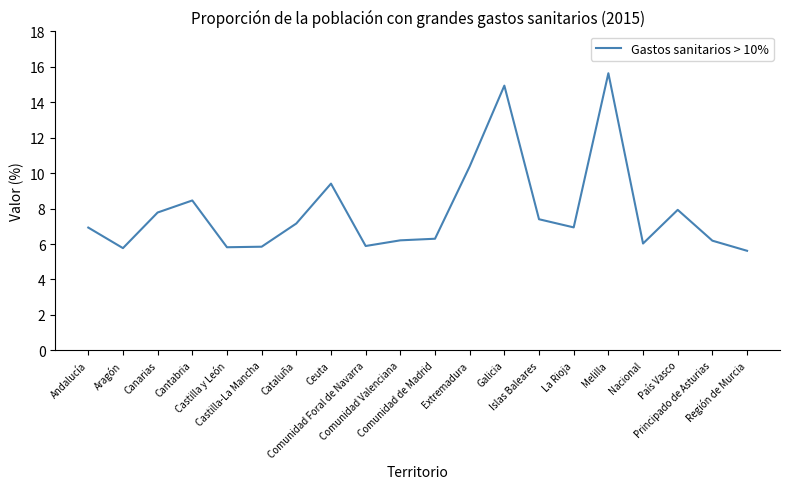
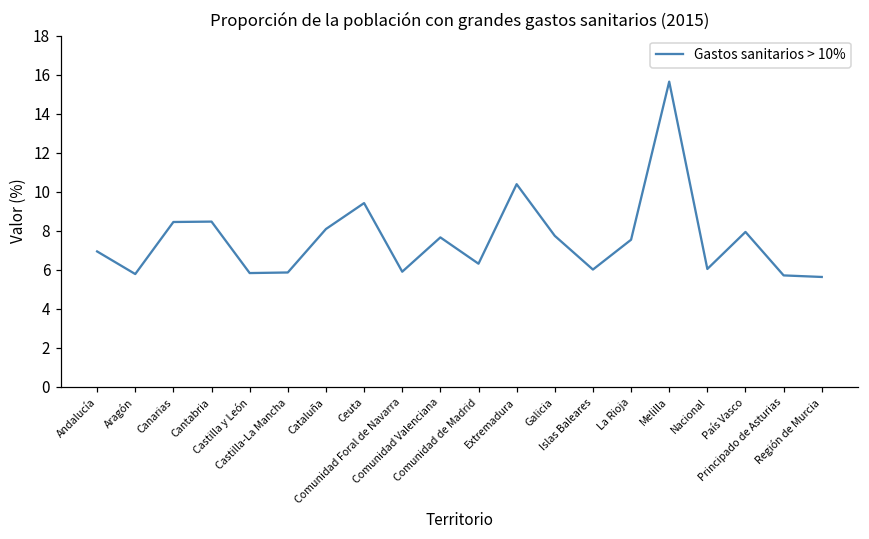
  {
    "Andalucía": 6.9,
    "Aragón": 5.8,
-   "Canarias": 7.8,
+   "Canarias": 8.4,
    "Cantabria": 8.5,
    "Castilla y León": 5.8,
    "Castilla-La Mancha": 5.9,
-   "Cataluña": 7.2,
+   "Cataluña": 8.1,
    "Ceuta": 9.4,
    "Comunidad Foral de Navarra": 5.9,
-   "Comunidad Valenciana": 6.2,
+   "Comunidad Valenciana": 7.7,
    "Comunidad de Madrid": 6.3,
    "Extremadura": 10.4,
-   "Galicia": 14.9,
-   "Islas Baleares": 7.4,
-   "La Rioja": 6.9,
+   "Galicia": 7.7,
+   "Islas Baleares": 6.0,
+   "La Rioja": 7.5,
    "Melilla": 15.6,
    "Nacional": 6.0,
    "País Vasco": 7.9,
-   "Principado de Asturias": 6.2,
+   "Principado de Asturias": 5.7,
    "Región de Murcia": 5.6
  }
